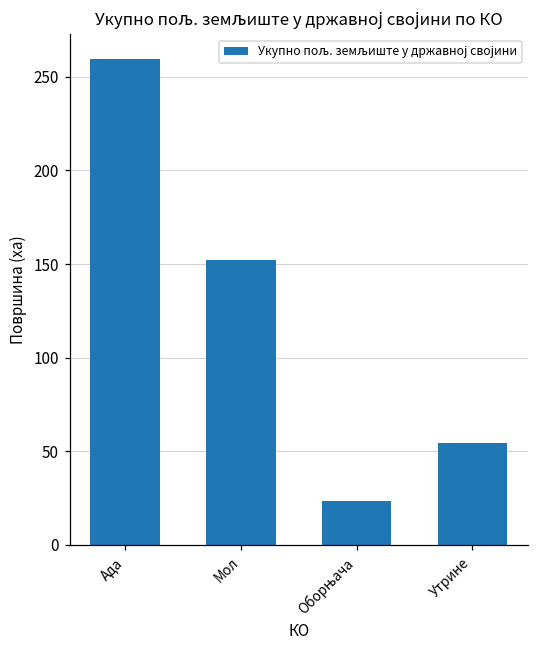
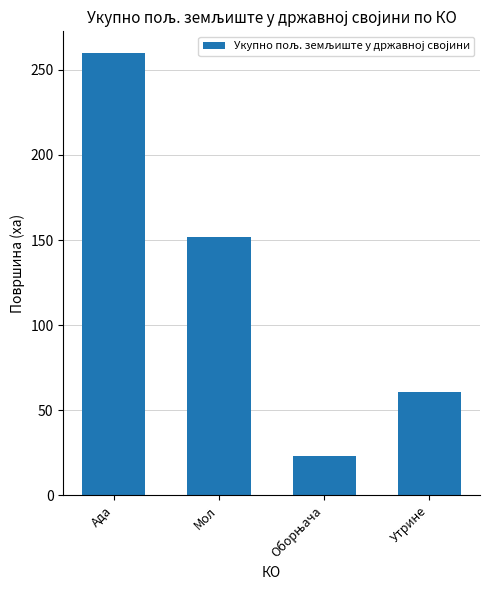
  {
    "Ада": 260,
    "Мол": 152,
    "Оборњача": 23,
-   "Утрине": 54
+   "Утрине": 61
  }
